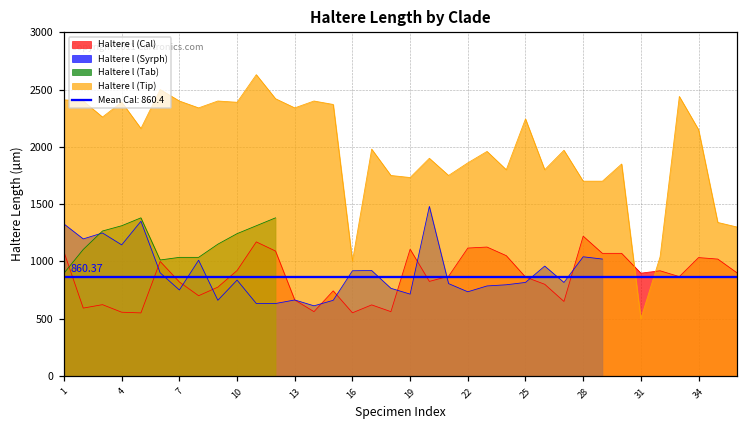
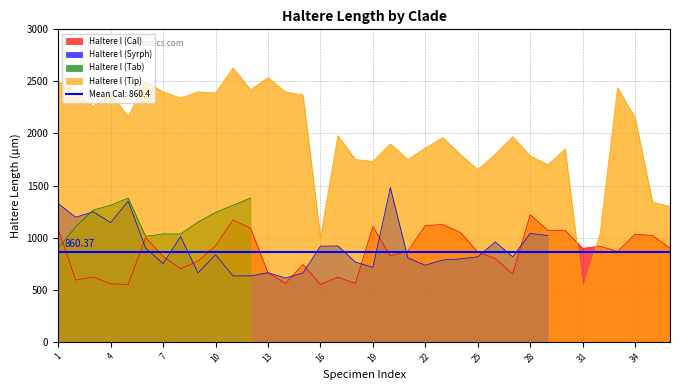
  {
    "Haltere l (Cal)": {
      "1": 1080,
      "4": 560,
      "7": 820,
      "10": 920,
      "16": 550,
      "19": 1110,
      "22": 1120,
      "25": 860,
      "28": 1220,
      "31": 900,
      "34": 1030
    },
    "Haltere l (Tip)": {
-     "1": 2410,
+     "1": 2500,
      "7": 2400,
      "10": 2390,
-     "13": 2340,
+     "13": 2540,
      "16": 1000,
      "19": 1730,
      "22": 1860,
-     "25": 2240,
-     "28": 1700,
+     "25": 1650,
+     "28": 1790,
      "31": 500,
      "34": 2150
    }
  }
